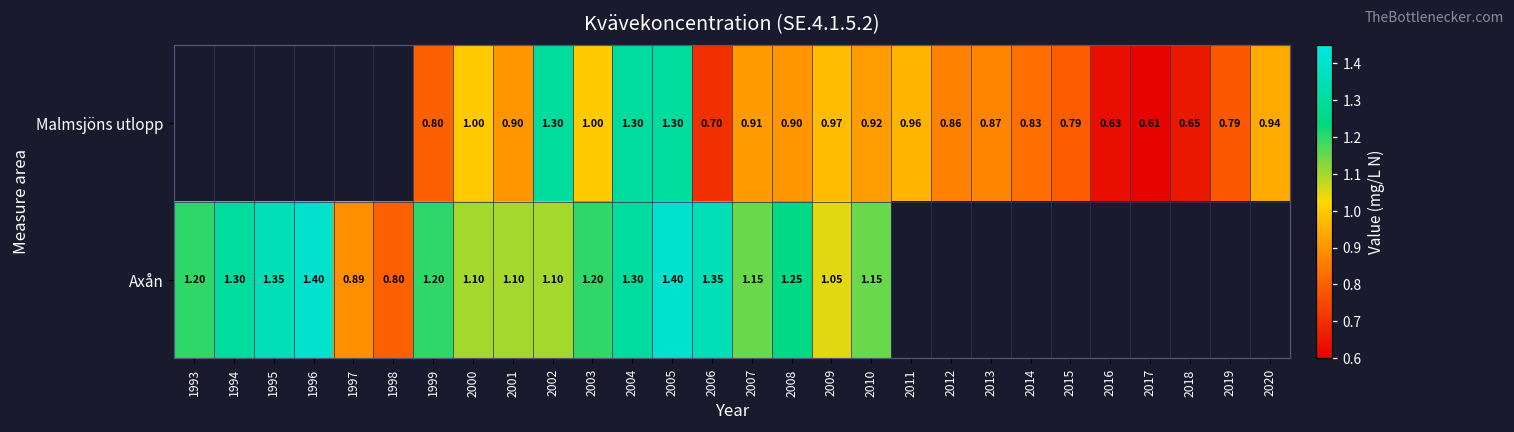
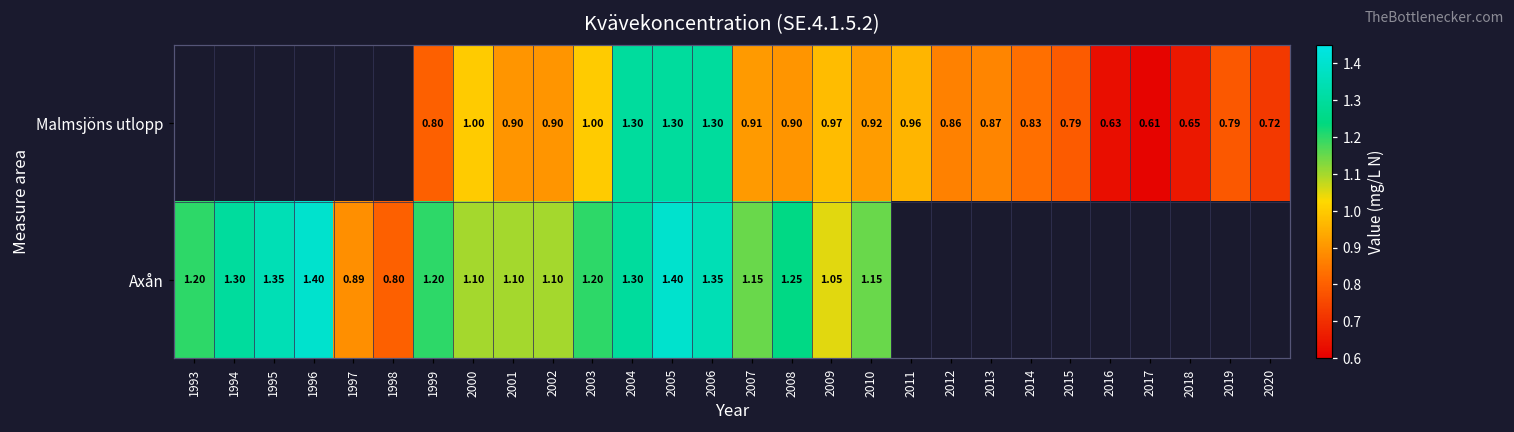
  {
    "Malmsjöns utlopp": {
      "1999": 0.80,
      "2000": 1.00,
      "2001": 0.90,
-     "2002": 1.30,
+     "2002": 0.90,
      "2003": 1.00,
      "2004": 1.30,
      "2005": 1.30,
-     "2006": 0.70,
+     "2006": 1.30,
      "2007": 0.91,
      "2008": 0.90,
      "2009": 0.97,
      "2010": 0.92,
      "2011": 0.96,
      "2012": 0.86,
      "2013": 0.87,
      "2014": 0.83,
      "2015": 0.79,
      "2016": 0.63,
      "2017": 0.61,
      "2018": 0.65,
      "2019": 0.79,
-     "2020": 0.94
+     "2020": 0.72
    },
    "Axån": {
      "1993": 1.20,
      "1994": 1.30,
      "1995": 1.35,
      "1996": 1.40,
      "1997": 0.89,
      "1998": 0.80,
      "1999": 1.20,
      "2000": 1.10,
      "2001": 1.10,
      "2002": 1.10,
      "2003": 1.20,
      "2004": 1.30,
      "2005": 1.40,
      "2006": 1.35,
      "2007": 1.15,
      "2008": 1.25,
      "2009": 1.05,
      "2010": 1.15
    }
  }
